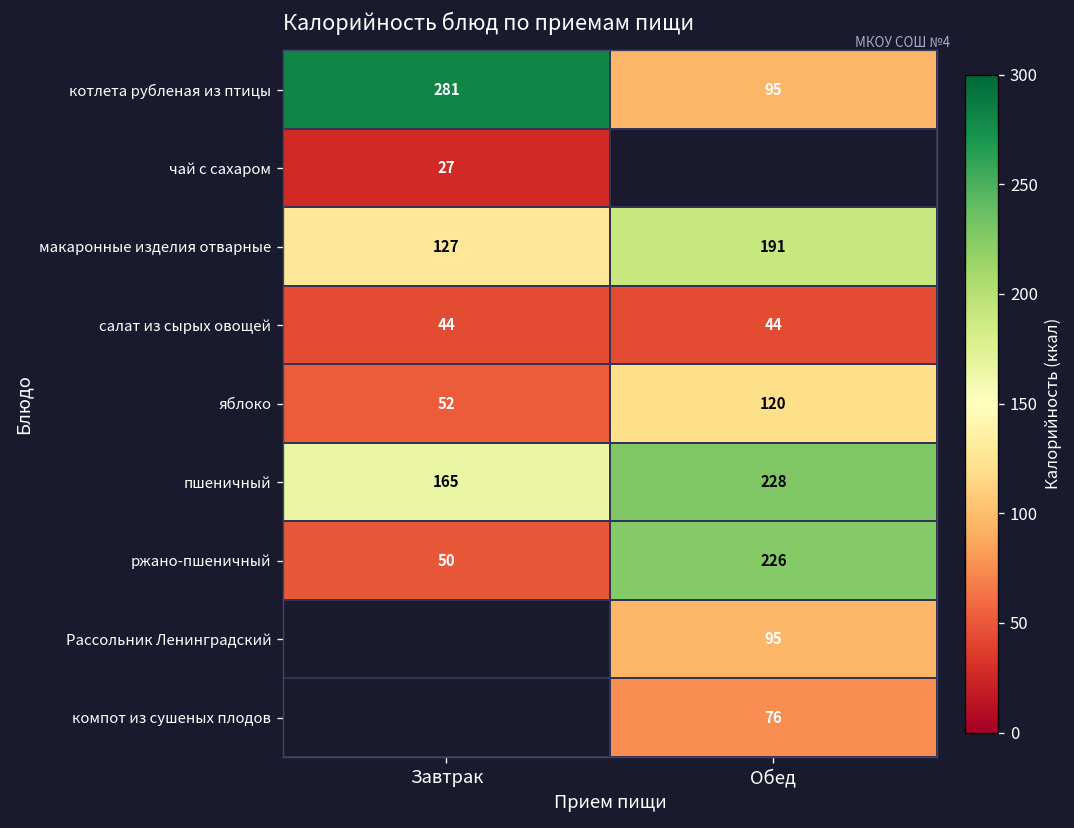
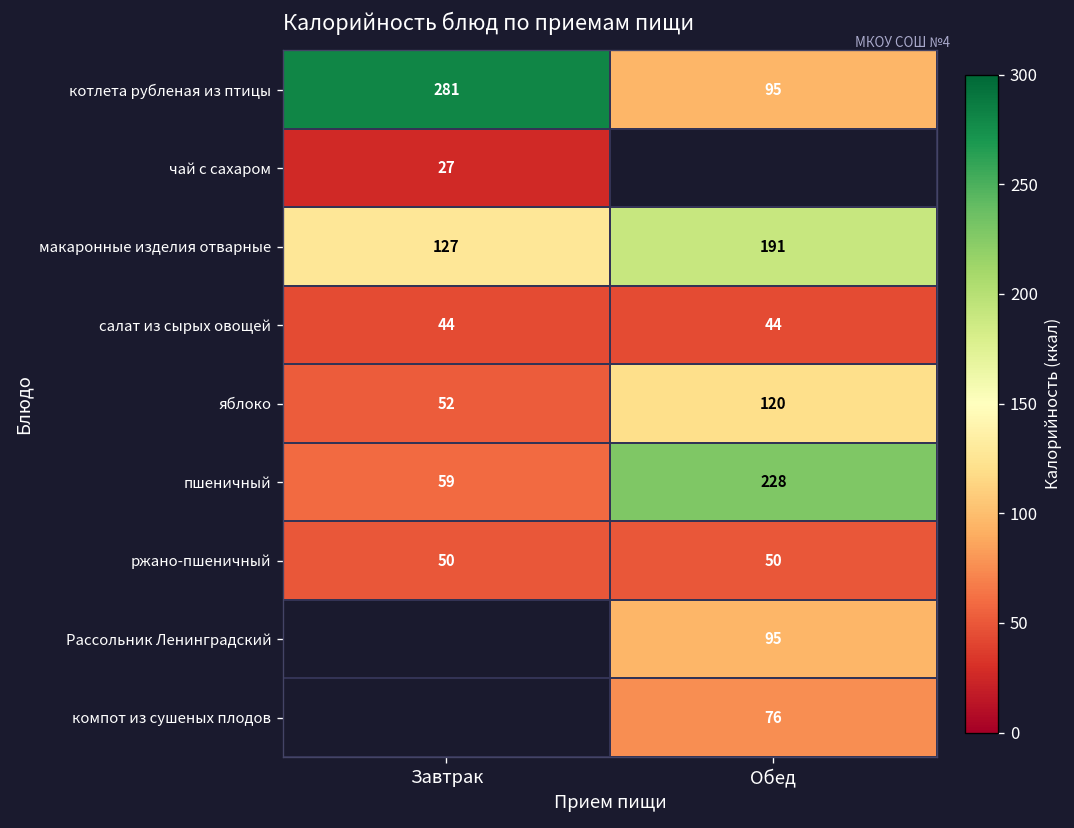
  {
    "котлета рубленая из птицы": {
      "Завтрак": 281,
      "Обед": 95
    },
    "чай с сахаром": {
      "Завтрак": 27
    },
    "макаронные изделия отварные": {
      "Завтрак": 127,
      "Обед": 191
    },
    "салат из сырых овощей": {
      "Завтрак": 44,
      "Обед": 44
    },
    "яблоко": {
      "Завтрак": 52,
      "Обед": 120
    },
    "пшеничный": {
-     "Завтрак": 165,
+     "Завтрак": 59,
      "Обед": 228
    },
    "ржано-пшеничный": {
      "Завтрак": 50,
-     "Обед": 226
+     "Обед": 50
    },
    "Рассольник Ленинградский": {
      "Обед": 95
    },
    "компот из сушеных плодов": {
      "Обед": 76
    }
  }
